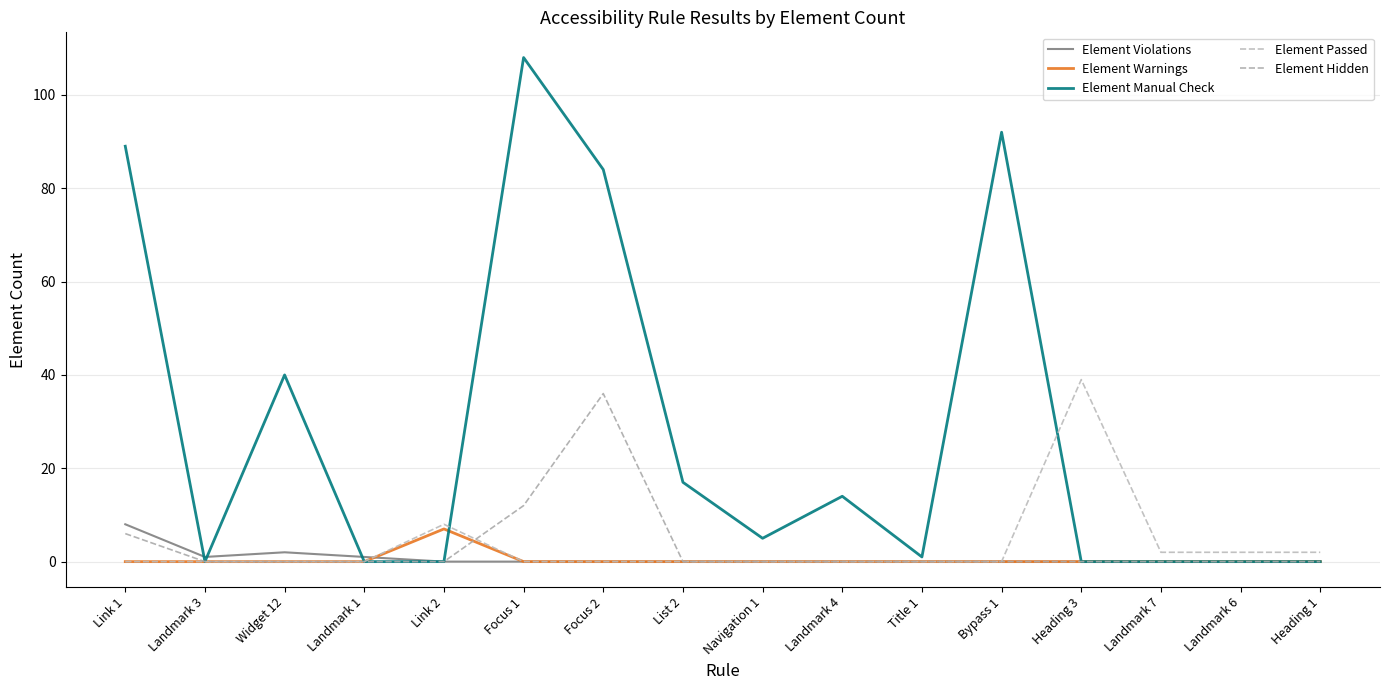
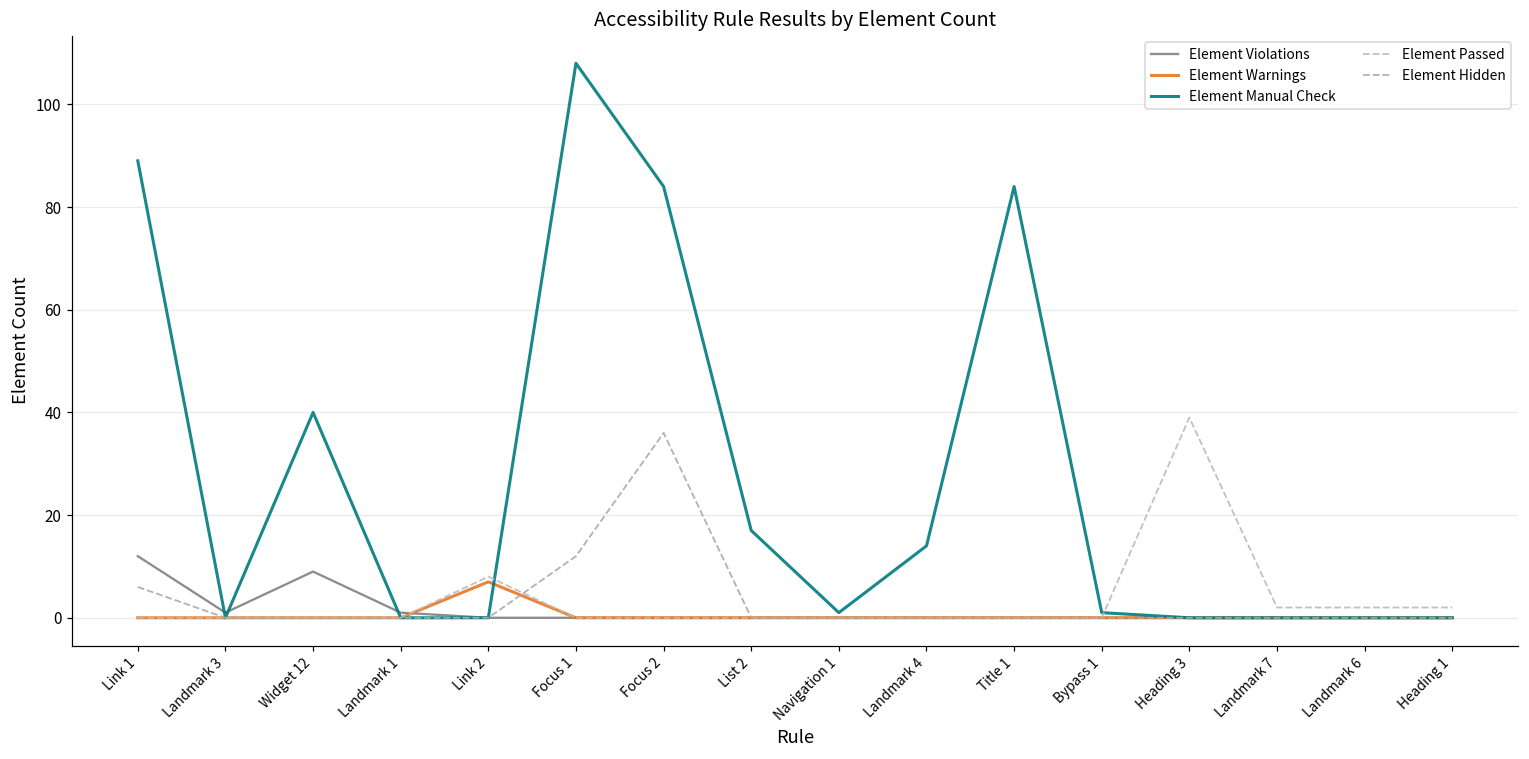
  {
    "Element Violations": {
-     "Link 1": 8,
+     "Link 1": 12,
      "Landmark 3": 1,
-     "Widget 12": 2,
+     "Widget 12": 9,
      "Landmark 1": 1
    },
    "Element Warnings": {
      "Link 2": 7
    },
    "Element Manual Check": {
      "Link 1": 89,
      "Widget 12": 40,
      "Focus 1": 108,
      "Focus 2": 84,
      "List 2": 17,
-     "Navigation 1": 5,
+     "Navigation 1": 1,
      "Landmark 4": 14,
-     "Title 1": 1,
-     "Bypass 1": 92
+     "Title 1": 84,
+     "Bypass 1": 1
    }
  }
